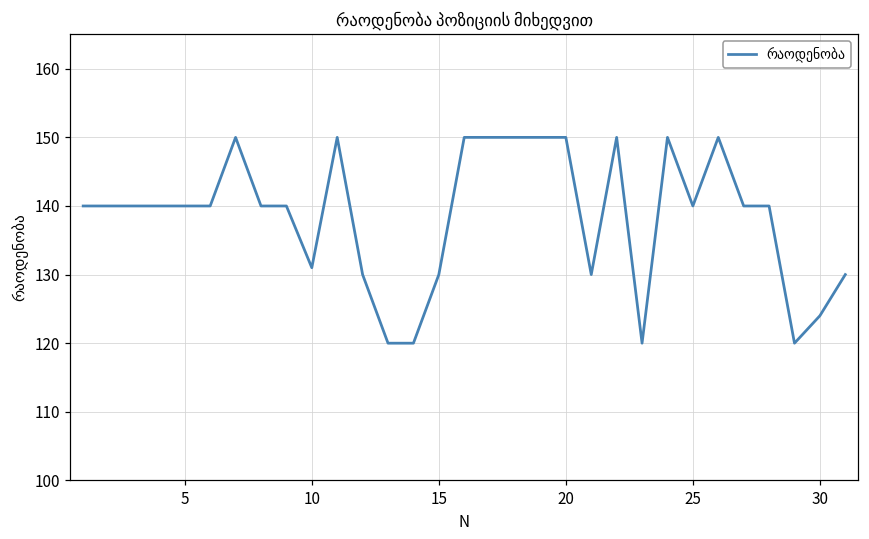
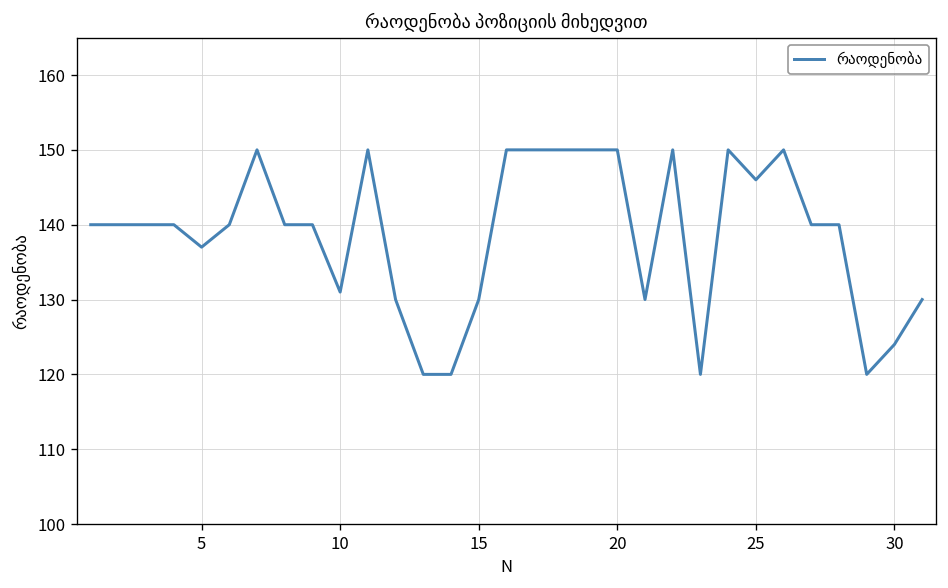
  {
-   "5": 140,
+   "5": 137,
    "10": 131,
    "15": 130,
    "20": 150,
-   "25": 140,
+   "25": 146,
    "30": 124
  }
